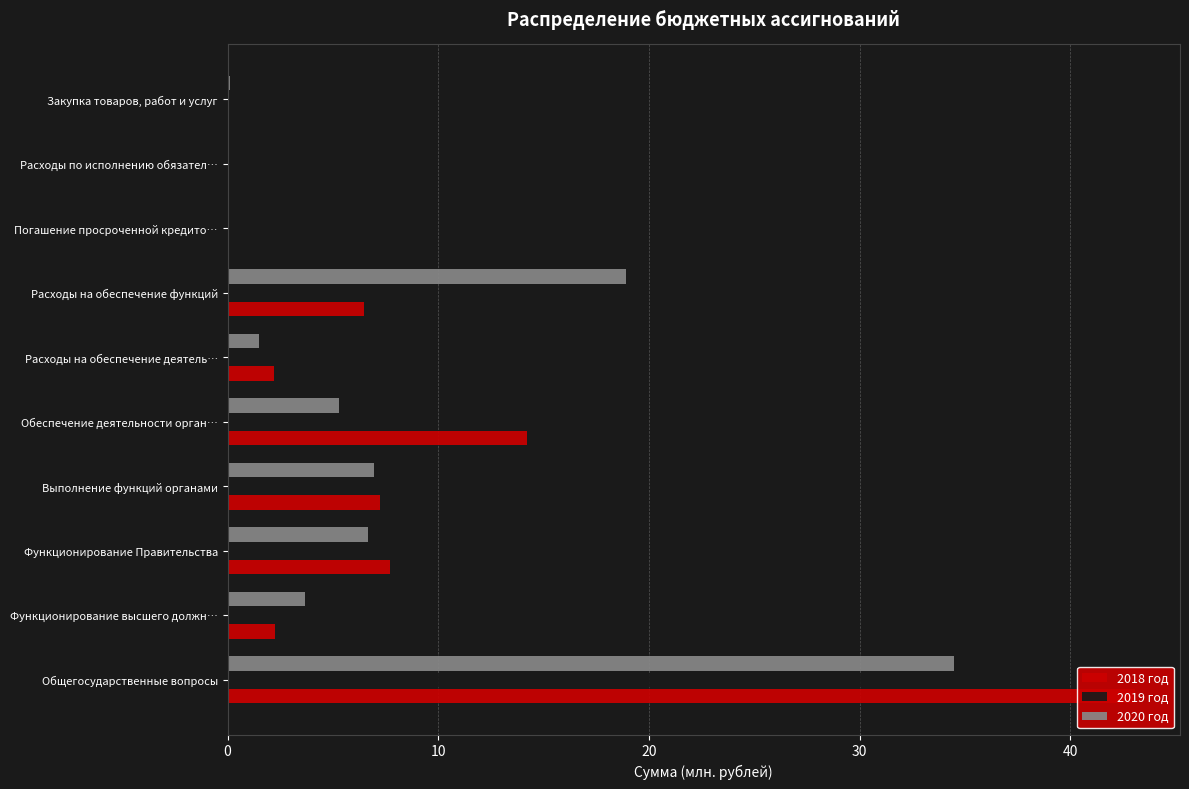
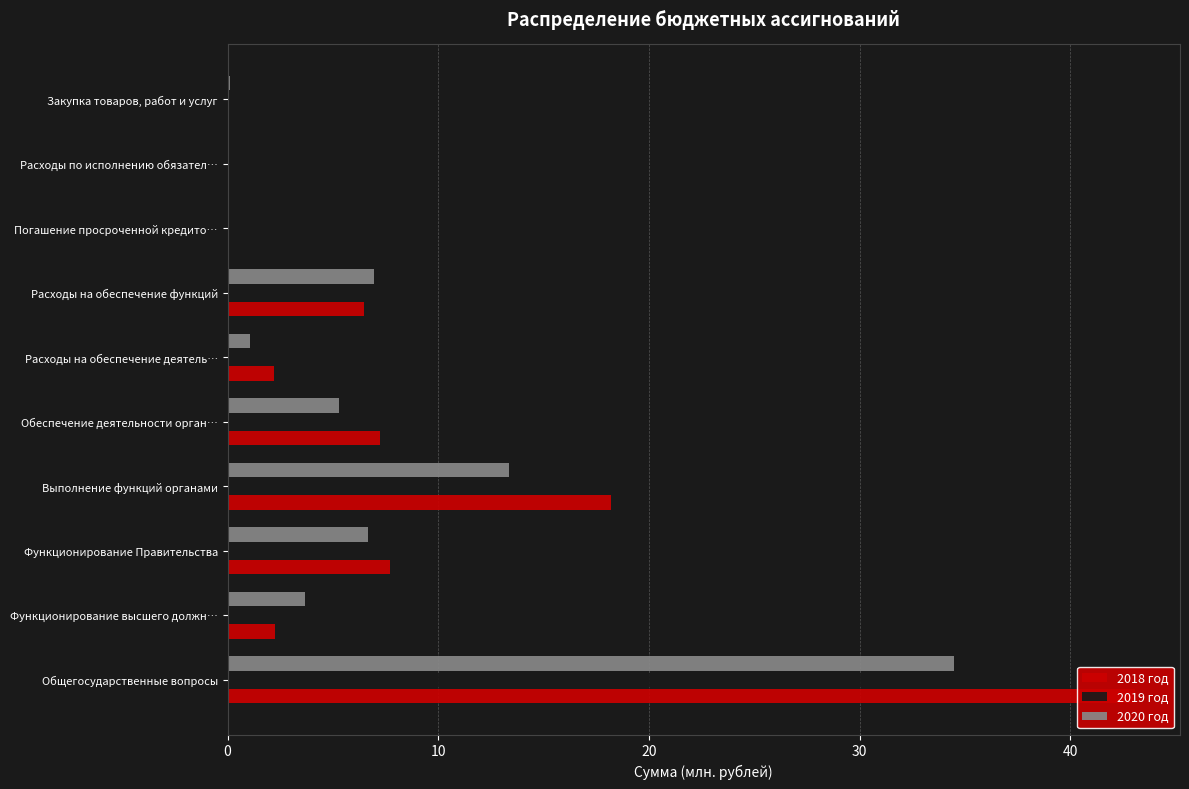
  {
    "2018 год": {
      "Расходы на обеспечение функций": 6.5,
      "Расходы на обеспечение деятель…": 2.2,
-     "Обеспечение деятельности орган…": 14.2,
-     "Выполнение функций органами": 7.2,
+     "Обеспечение деятельности орган…": 7.2,
+     "Выполнение функций органами": 18.2,
      "Функционирование Правительства": 7.7,
      "Функционирование высшего должн…": 2.2
    },
    "2019 год": {
      "Расходы по исполнению обязател…": 0.0,
      "Погашение просроченной кредито…": 0.0,
      "Расходы на обеспечение функций": 6.5,
      "Расходы на обеспечение деятель…": 1.4,
      "Обеспечение деятельности орган…": 6.5,
      "Выполнение функций органами": 7.9,
      "Функционирование Правительства": 6.7,
      "Функционирование высшего должн…": 4.7,
      "Общегосударственные вопросы": 32.1
    },
    "2020 год": {
      "Расходы по исполнению обязател…": 0.0,
      "Погашение просроченной кредито…": 0.0,
-     "Расходы на обеспечение функций": 18.9,
-     "Расходы на обеспечение деятель…": 1.5,
+     "Расходы на обеспечение функций": 7.0,
+     "Расходы на обеспечение деятель…": 1.1,
      "Обеспечение деятельности орган…": 5.3,
-     "Выполнение функций органами": 7.0,
+     "Выполнение функций органами": 13.4,
      "Функционирование Правительства": 6.6,
      "Функционирование высшего должн…": 3.7,
      "Общегосударственные вопросы": 34.5
    }
  }
